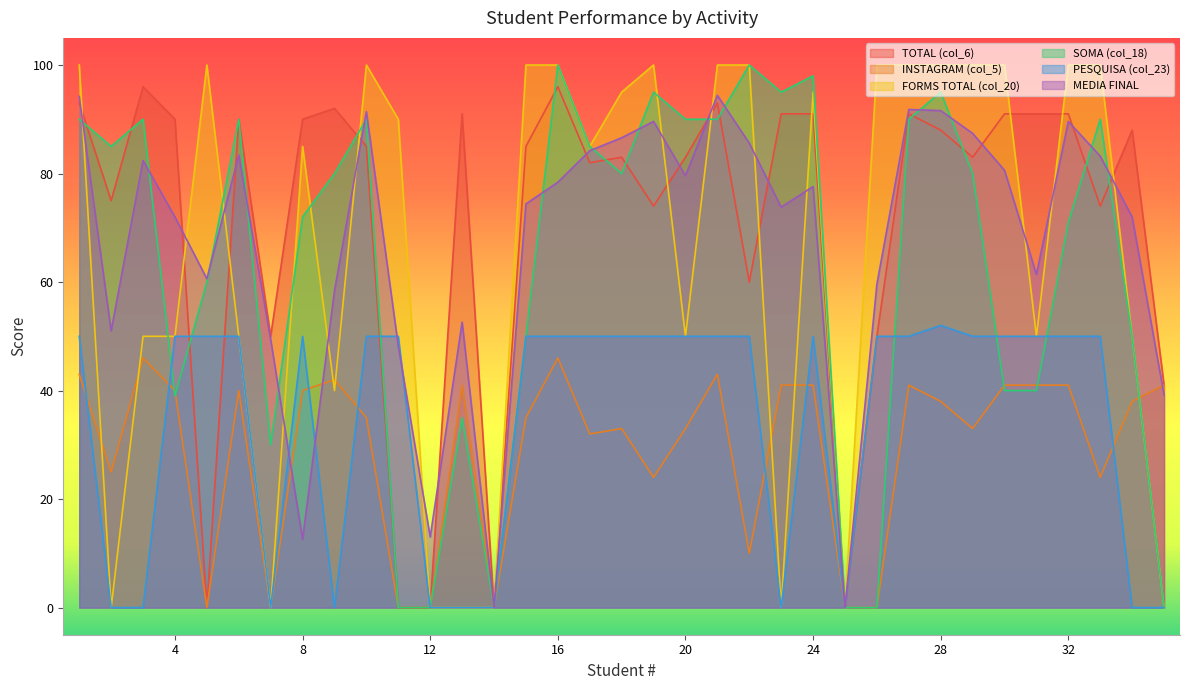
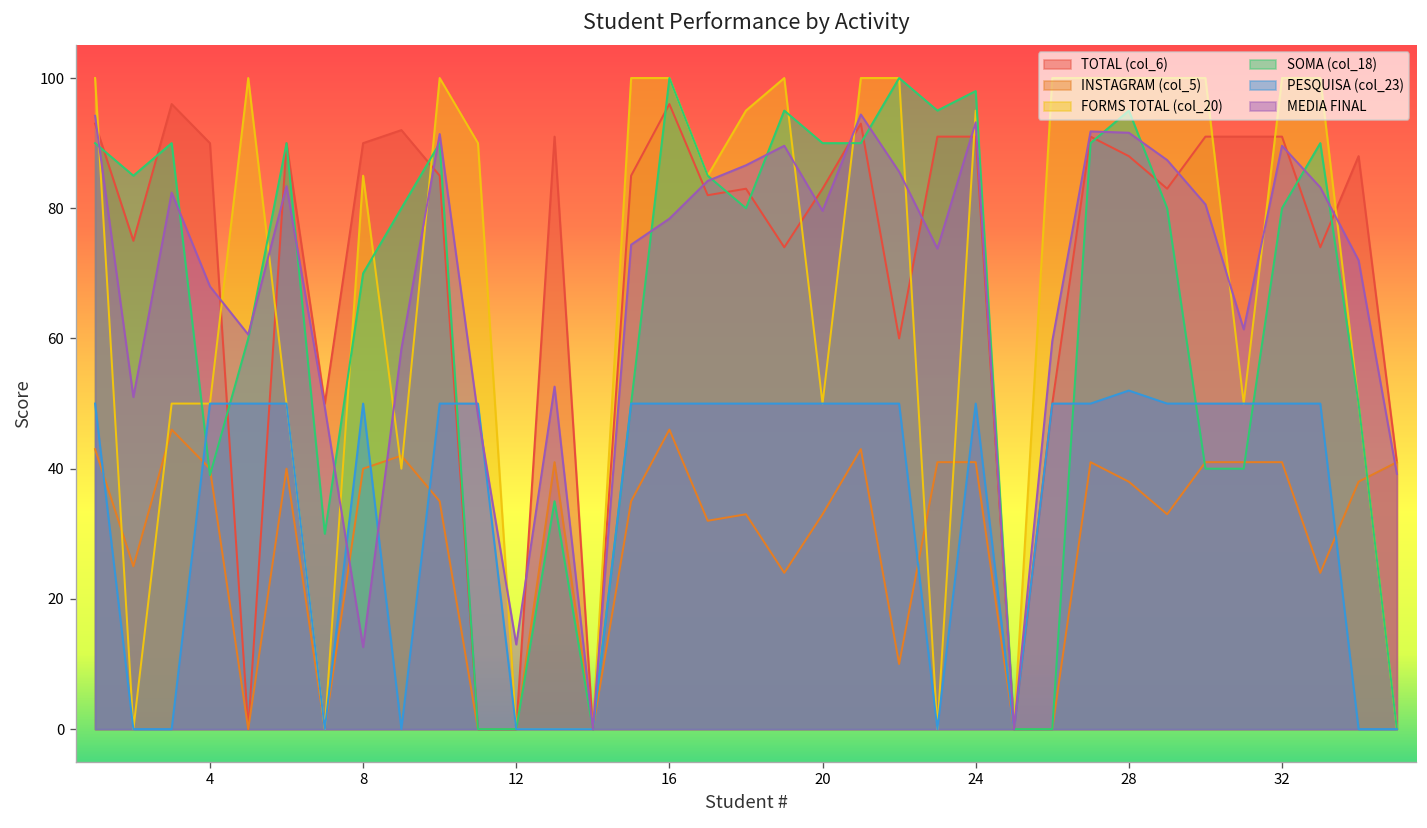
  {
    "SOMA (col_18)": {
      "4": 39,
-     "8": 72,
+     "8": 70,
      "20": 90,
      "24": 98,
-     "32": 71
+     "32": 80
    },
    "PESQUISA (col_23)": {
      "8": 50,
      "16": 50,
      "24": 50,
      "28": 52,
      "32": 50
    },
    "MEDIA FINAL": {
-     "4": 72,
+     "4": 68,
      "8": 13,
      "12": 13,
      "16": 78,
      "20": 80,
-     "24": 78,
+     "24": 93,
      "28": 92,
      "32": 90
    }
  }
